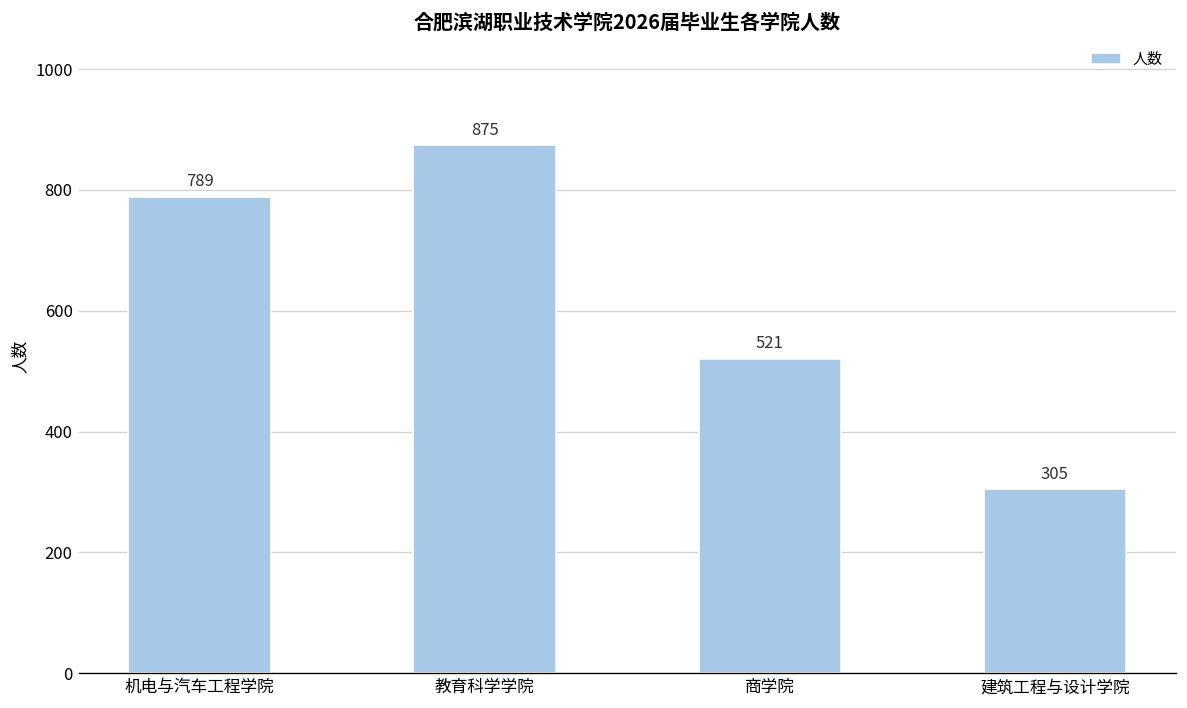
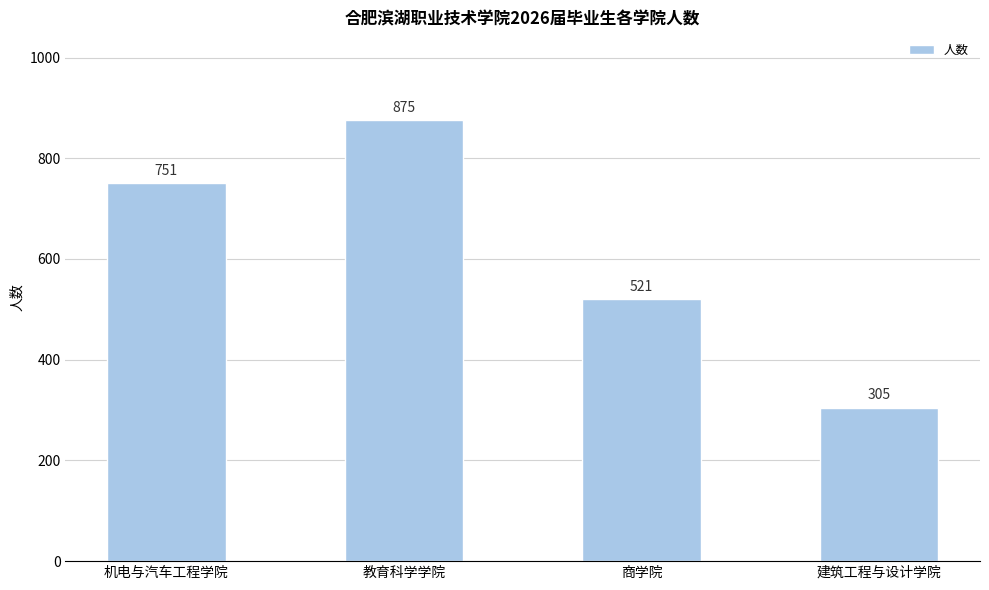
  {
-   "机电与汽车工程学院": 789,
+   "机电与汽车工程学院": 751,
    "教育科学学院": 875,
    "商学院": 521,
    "建筑工程与设计学院": 305
  }
